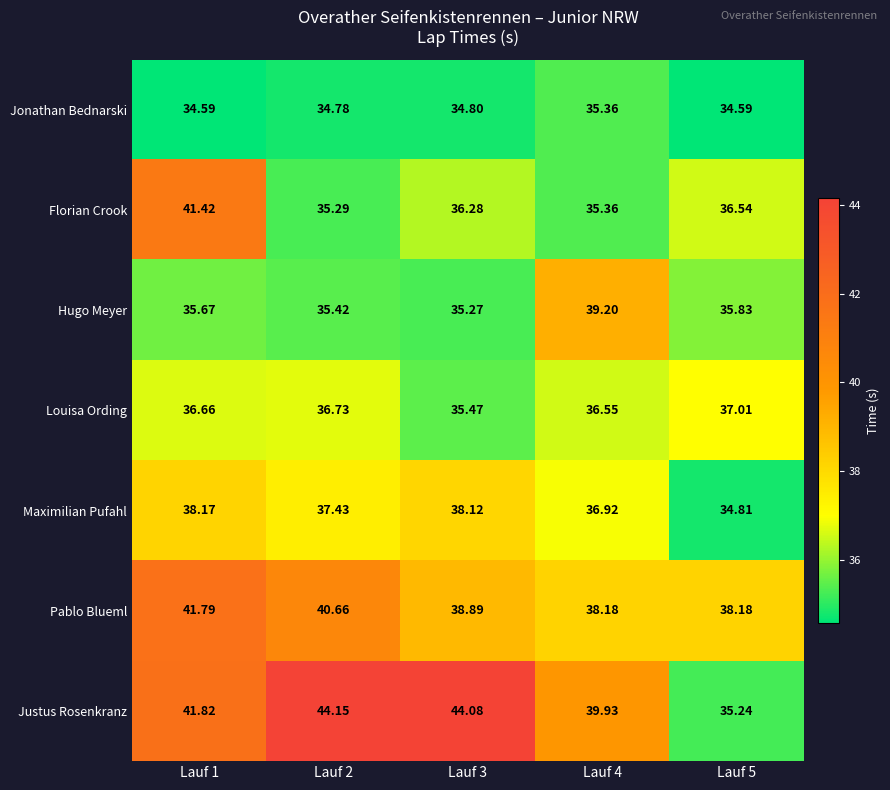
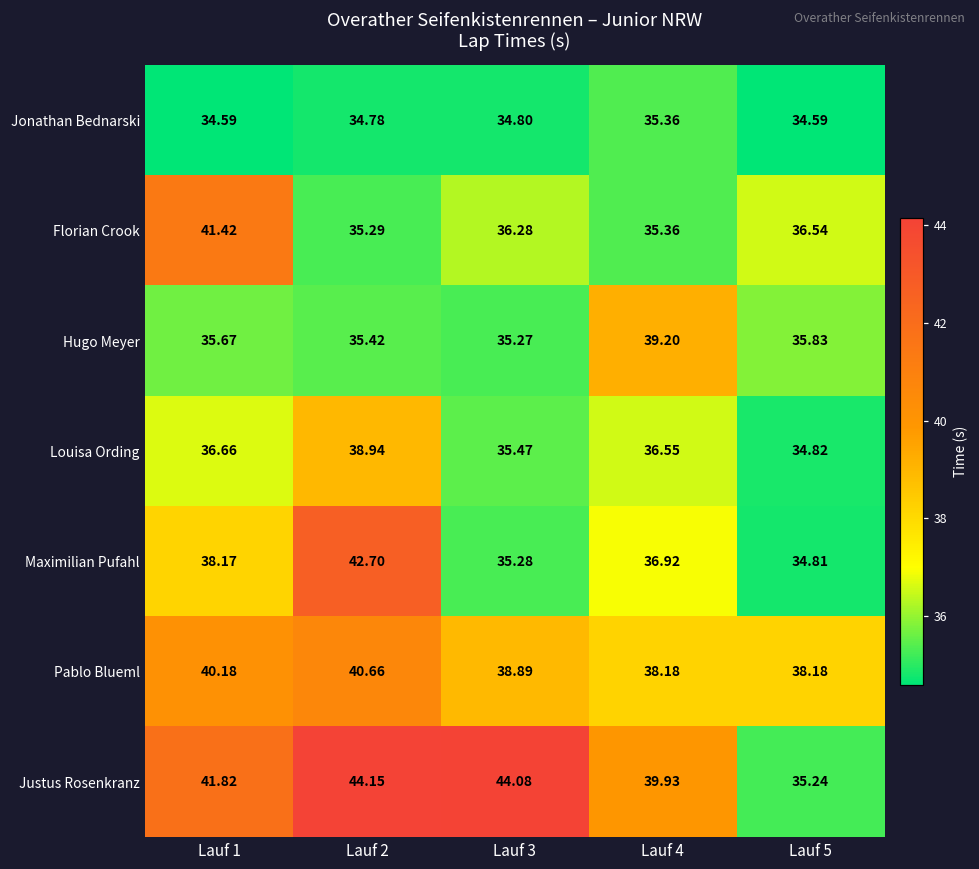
  {
    "Jonathan Bednarski": {
      "Lauf 1": 34.59,
      "Lauf 2": 34.78,
      "Lauf 3": 34.80,
      "Lauf 4": 35.36,
      "Lauf 5": 34.59
    },
    "Florian Crook": {
      "Lauf 1": 41.42,
      "Lauf 2": 35.29,
      "Lauf 3": 36.28,
      "Lauf 4": 35.36,
      "Lauf 5": 36.54
    },
    "Hugo Meyer": {
      "Lauf 1": 35.67,
      "Lauf 2": 35.42,
      "Lauf 3": 35.27,
      "Lauf 4": 39.20,
      "Lauf 5": 35.83
    },
    "Louisa Ording": {
      "Lauf 1": 36.66,
-     "Lauf 2": 36.73,
+     "Lauf 2": 38.94,
      "Lauf 3": 35.47,
      "Lauf 4": 36.55,
-     "Lauf 5": 37.01
+     "Lauf 5": 34.82
    },
    "Maximilian Pufahl": {
      "Lauf 1": 38.17,
-     "Lauf 2": 37.43,
-     "Lauf 3": 38.12,
+     "Lauf 2": 42.70,
+     "Lauf 3": 35.28,
      "Lauf 4": 36.92,
      "Lauf 5": 34.81
    },
    "Pablo Blueml": {
-     "Lauf 1": 41.79,
+     "Lauf 1": 40.18,
      "Lauf 2": 40.66,
      "Lauf 3": 38.89,
      "Lauf 4": 38.18,
      "Lauf 5": 38.18
    },
    "Justus Rosenkranz": {
      "Lauf 1": 41.82,
      "Lauf 2": 44.15,
      "Lauf 3": 44.08,
      "Lauf 4": 39.93,
      "Lauf 5": 35.24
    }
  }
